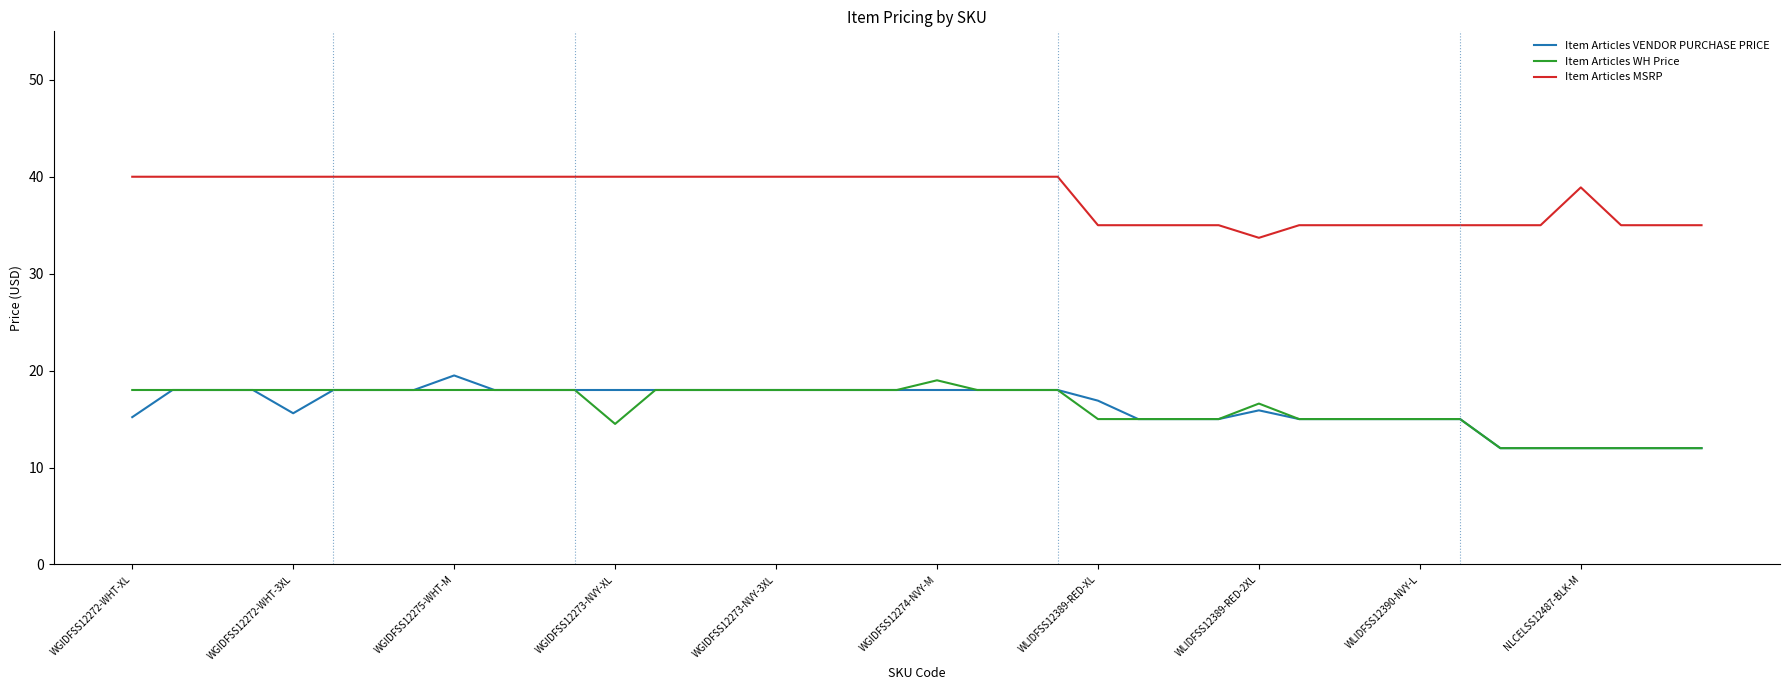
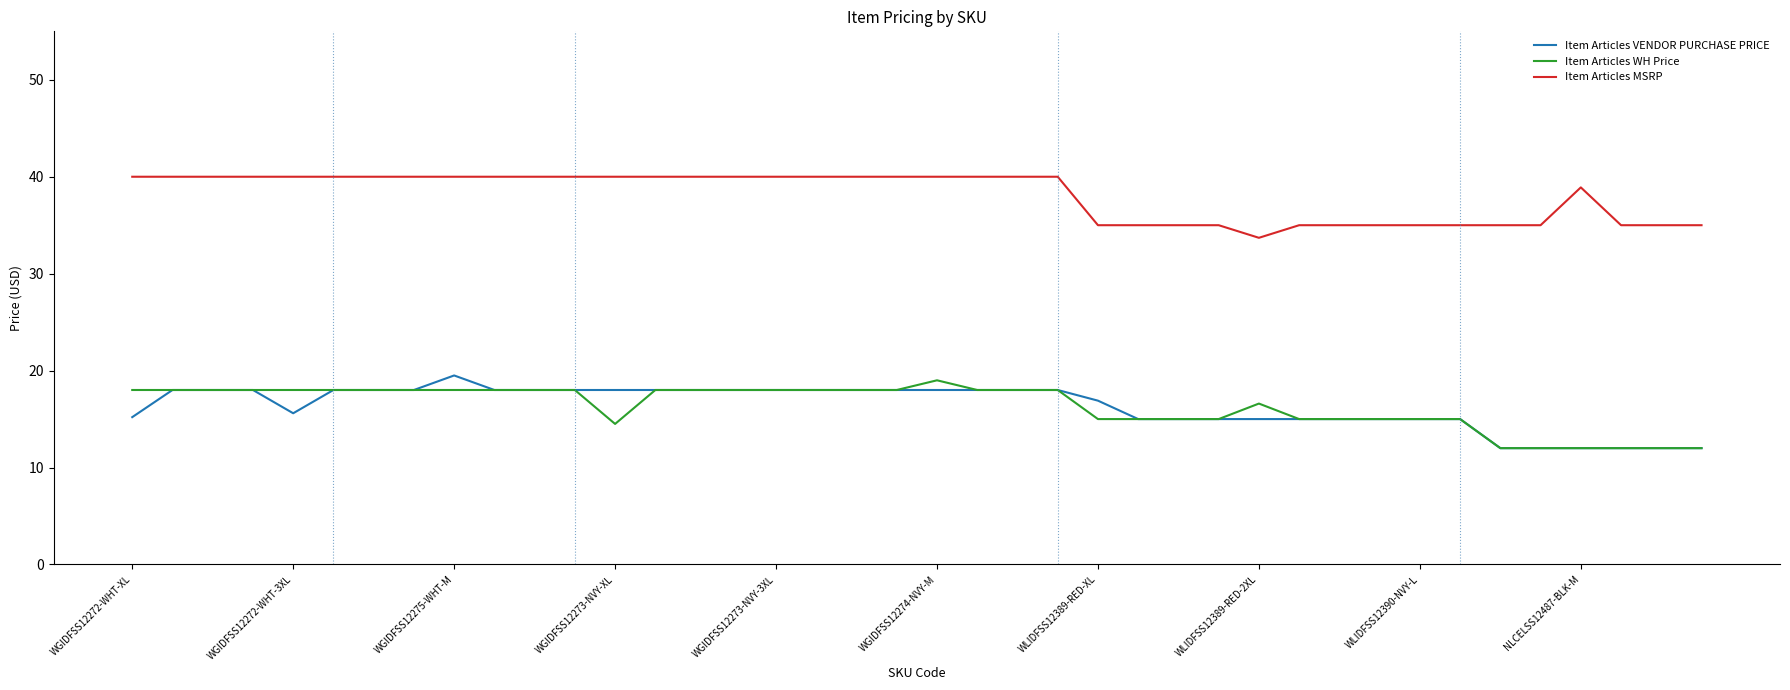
  {
    "Item Articles VENDOR PURCHASE PRICE": {
      "WGIDFSS12272-WHT-XL": 15,
      "WGIDFSS12272-WHT-3XL": 16,
      "WGIDFSS12275-WHT-M": 20,
      "WGIDFSS12273-NVY-XL": 18,
      "WGIDFSS12274-NVY-M": 18,
      "WLIDFSS12389-RED-XL": 17,
-     "WLIDFSS12389-RED-2XL": 16
+     "WLIDFSS12389-RED-2XL": 15
    },
    "Item Articles WH Price": {
      "WGIDFSS12272-WHT-XL": 18,
      "WGIDFSS12272-WHT-3XL": 18,
      "WGIDFSS12275-WHT-M": 18,
      "WGIDFSS12273-NVY-XL": 15,
      "WGIDFSS12274-NVY-M": 19,
      "WLIDFSS12389-RED-XL": 15,
      "WLIDFSS12389-RED-2XL": 17
    },
    "Item Articles MSRP": {
      "WGIDFSS12272-WHT-XL": 40,
      "WGIDFSS12272-WHT-3XL": 40,
      "WGIDFSS12275-WHT-M": 40,
      "WGIDFSS12273-NVY-XL": 40,
      "WGIDFSS12273-NVY-3XL": 40,
      "WGIDFSS12274-NVY-M": 40,
      "WLIDFSS12389-RED-XL": 35,
      "WLIDFSS12389-RED-2XL": 34,
      "WLIDFSS12390-NVY-L": 35,
      "NLCELSS12487-BLK-M": 39
    }
  }
